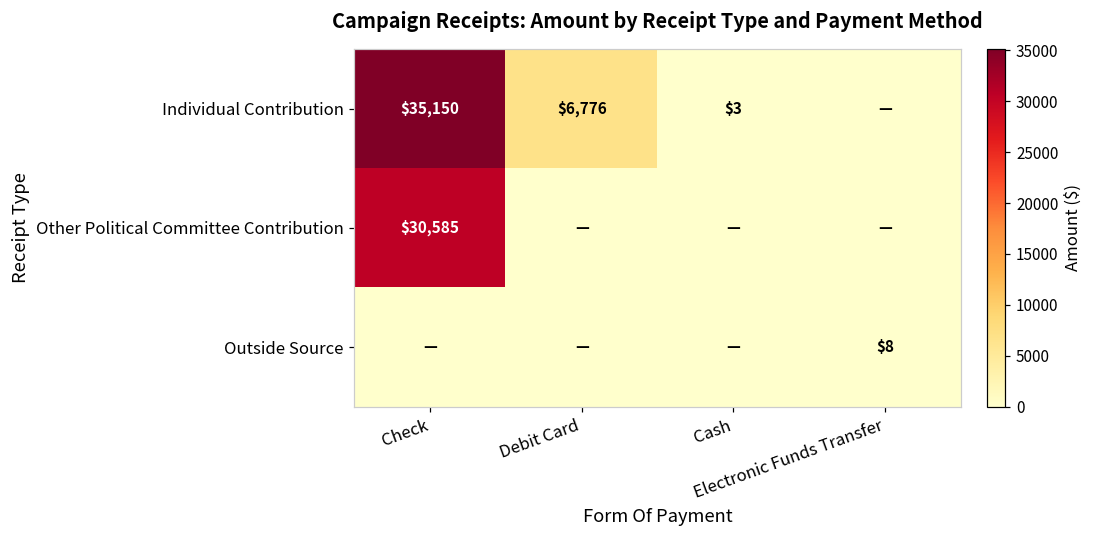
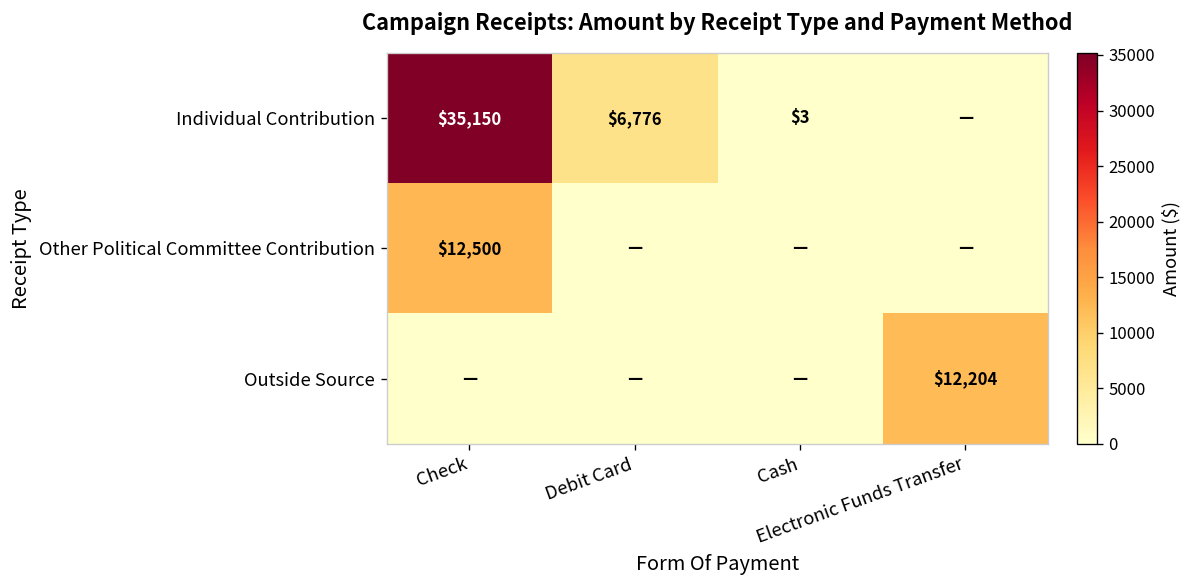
  {
    "Individual Contribution": {
      "Check": "$35,150",
      "Debit Card": "$6,776",
      "Cash": "$3"
    },
    "Other Political Committee Contribution": {
-     "Check": "$30,585"
+     "Check": "$12,500"
    },
    "Outside Source": {
-     "Electronic Funds Transfer": "$8"
+     "Electronic Funds Transfer": "$12,204"
    }
  }
